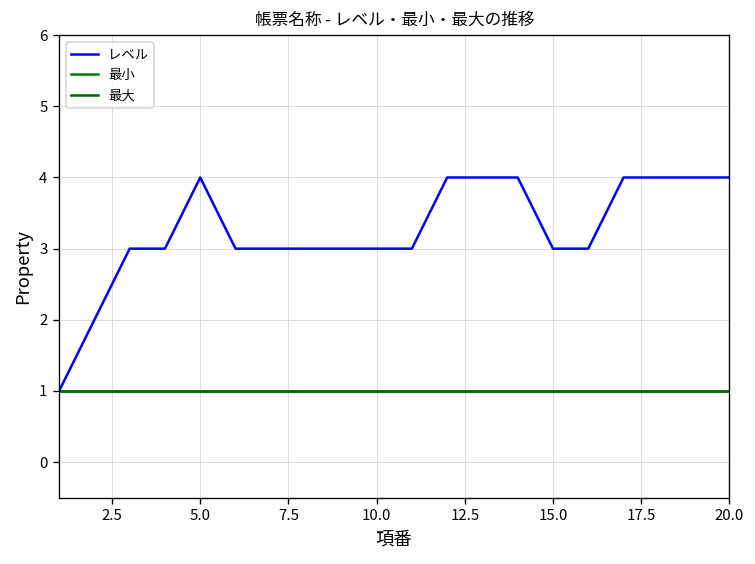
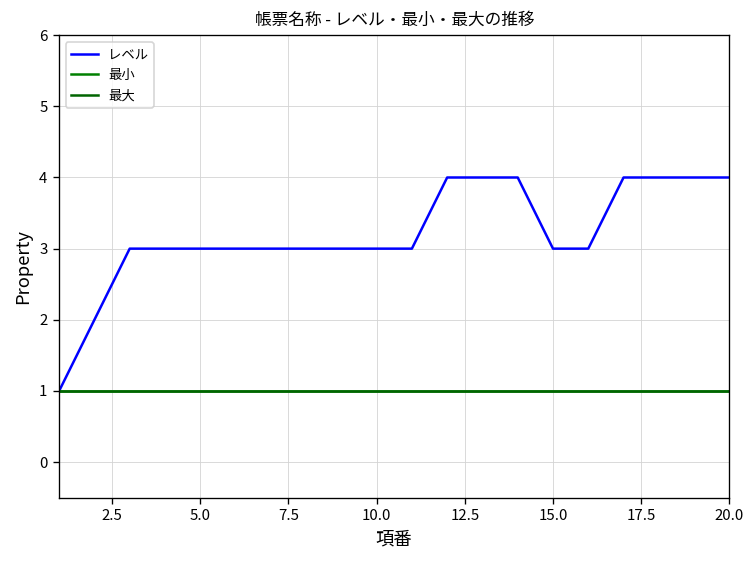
  {
    "レベル": {
-     "5.0": 4,
+     "5.0": 3,
      "10.0": 3,
      "15.0": 3,
      "20.0": 4
    },
    "最大": {
      "5.0": 1,
      "10.0": 1,
      "15.0": 1,
      "20.0": 1
    }
  }
